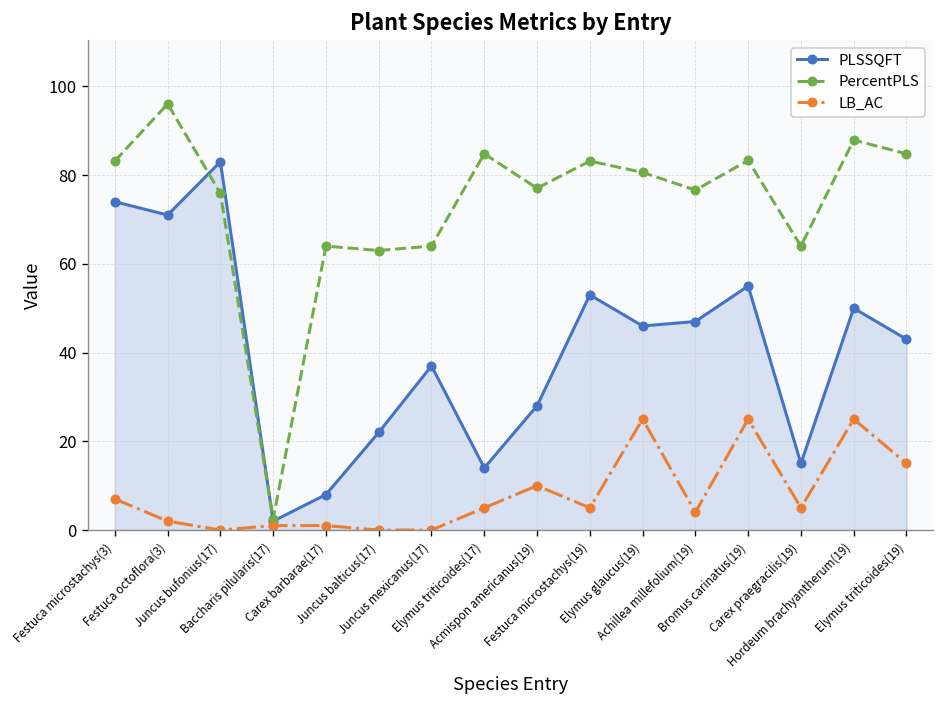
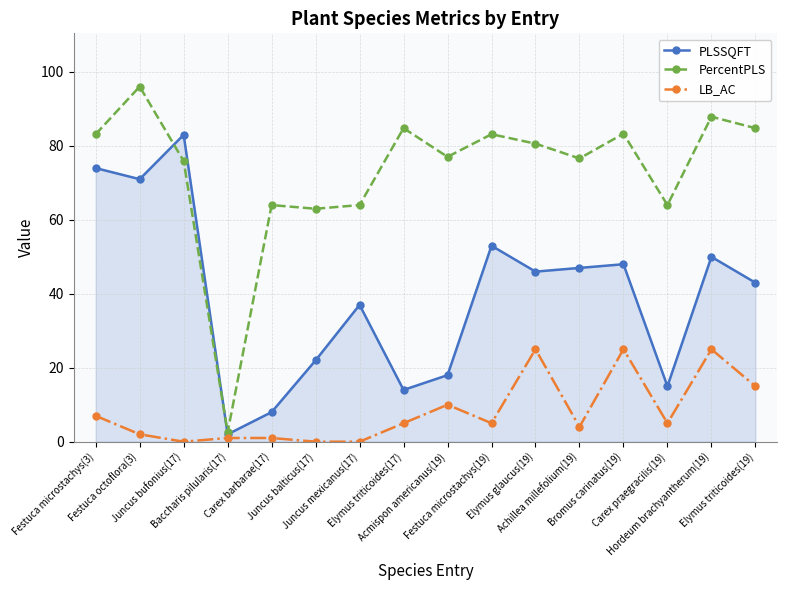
  {
    "PLSSQFT": {
      "Festuca microstachys(3)": 74,
      "Festuca octoflora(3)": 71,
      "Juncus bufonius(17)": 83,
      "Carex barbarae(17)": 8,
      "Juncus balticus(17)": 22,
      "Juncus mexicanus(17)": 37,
      "Elymus triticoides(17)": 14,
-     "Acmispon americanus(19)": 28,
+     "Acmispon americanus(19)": 18,
      "Festuca microstachys(19)": 53,
      "Elymus glaucus(19)": 46,
      "Achillea millefolium(19)": 47,
-     "Bromus carinatus(19)": 55,
+     "Bromus carinatus(19)": 48,
      "Carex praegracilis(19)": 15,
      "Hordeum brachyantherum(19)": 50,
      "Elymus triticoides(19)": 43
    },
    "PercentPLS": {
      "Festuca microstachys(3)": 83,
      "Festuca octoflora(3)": 96,
      "Juncus bufonius(17)": 76,
      "Carex barbarae(17)": 64,
      "Juncus balticus(17)": 63,
      "Juncus mexicanus(17)": 64,
      "Elymus triticoides(17)": 85,
      "Acmispon americanus(19)": 77,
      "Festuca microstachys(19)": 83,
      "Elymus glaucus(19)": 81,
      "Achillea millefolium(19)": 77,
      "Bromus carinatus(19)": 83,
      "Carex praegracilis(19)": 64,
      "Hordeum brachyantherum(19)": 88,
      "Elymus triticoides(19)": 85
    },
    "LB_AC": {
      "Festuca microstachys(3)": 7,
      "Festuca octoflora(3)": 2,
      "Juncus bufonius(17)": 0,
      "Baccharis pilularis(17)": 1,
      "Carex barbarae(17)": 1,
      "Juncus balticus(17)": 0,
      "Juncus mexicanus(17)": 0,
      "Elymus triticoides(17)": 5,
      "Acmispon americanus(19)": 10,
      "Festuca microstachys(19)": 5,
      "Elymus glaucus(19)": 25,
      "Achillea millefolium(19)": 4,
      "Bromus carinatus(19)": 25,
      "Carex praegracilis(19)": 5,
      "Hordeum brachyantherum(19)": 25,
      "Elymus triticoides(19)": 15
    }
  }
